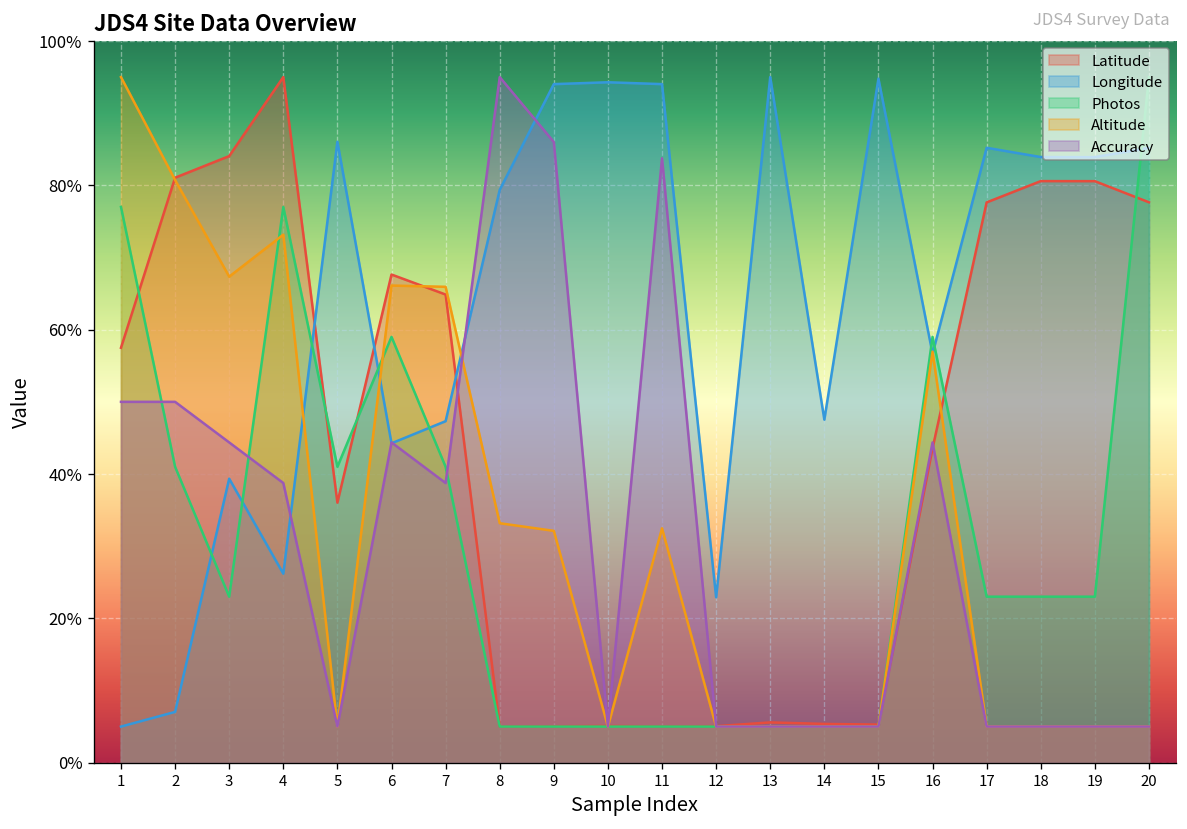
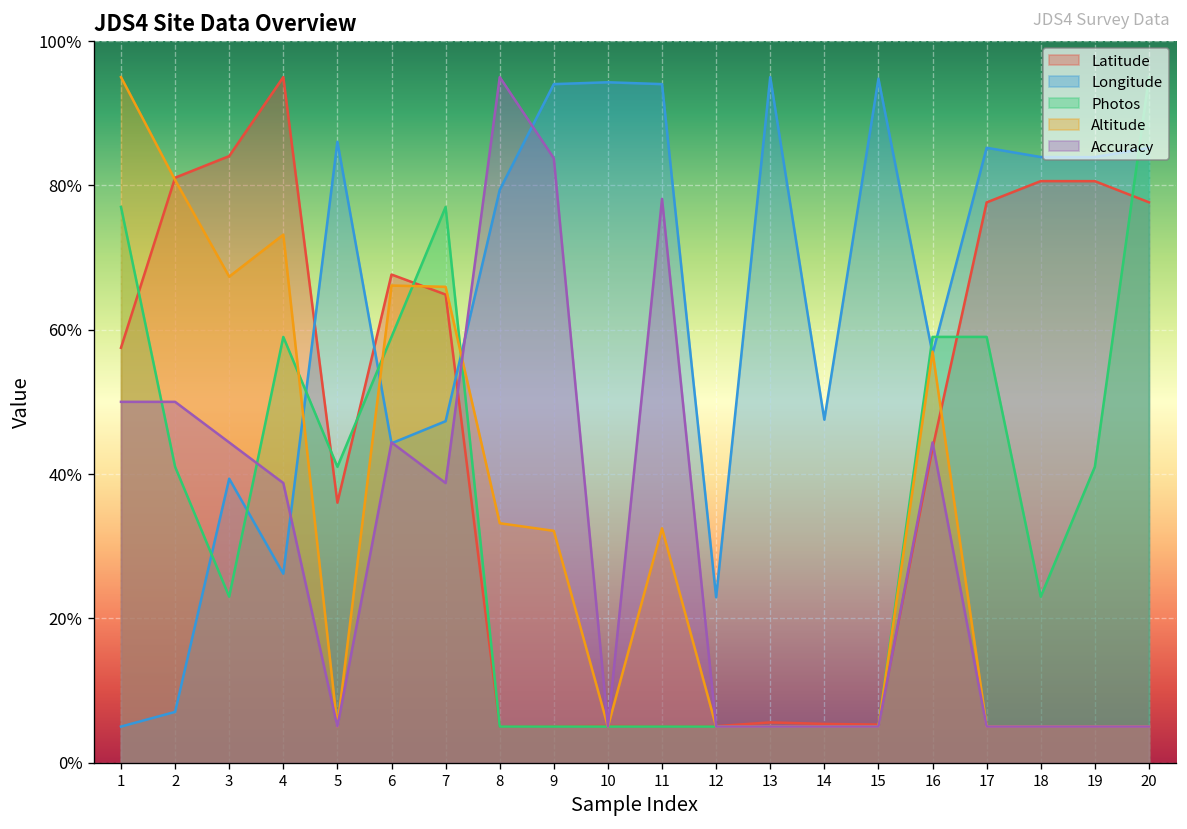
  {
    "Longitude": {
      "1": "5%",
      "2": "7%",
      "3": "39%",
      "4": "26%",
      "5": "86%",
      "7": "47%",
      "8": "79%",
      "9": "94%",
      "10": "94%",
      "11": "94%",
      "12": "23%",
      "13": "95%",
      "14": "48%",
      "15": "95%",
      "17": "85%",
      "18": "84%"
    },
    "Photos": {
      "1": "77%",
      "2": "41%",
      "3": "23%",
-     "4": "77%",
+     "4": "59%",
      "5": "41%",
      "6": "59%",
-     "7": "41%",
+     "7": "77%",
      "16": "59%",
-     "17": "23%",
+     "17": "59%",
      "18": "23%",
-     "19": "23%"
+     "19": "41%"
    },
    "Accuracy": {
      "1": "50%",
      "2": "50%",
      "3": "44%",
      "4": "39%",
      "7": "39%",
      "8": "95%",
-     "9": "86%",
-     "11": "84%",
+     "9": "84%",
+     "11": "78%",
      "16": "44%"
    }
  }
